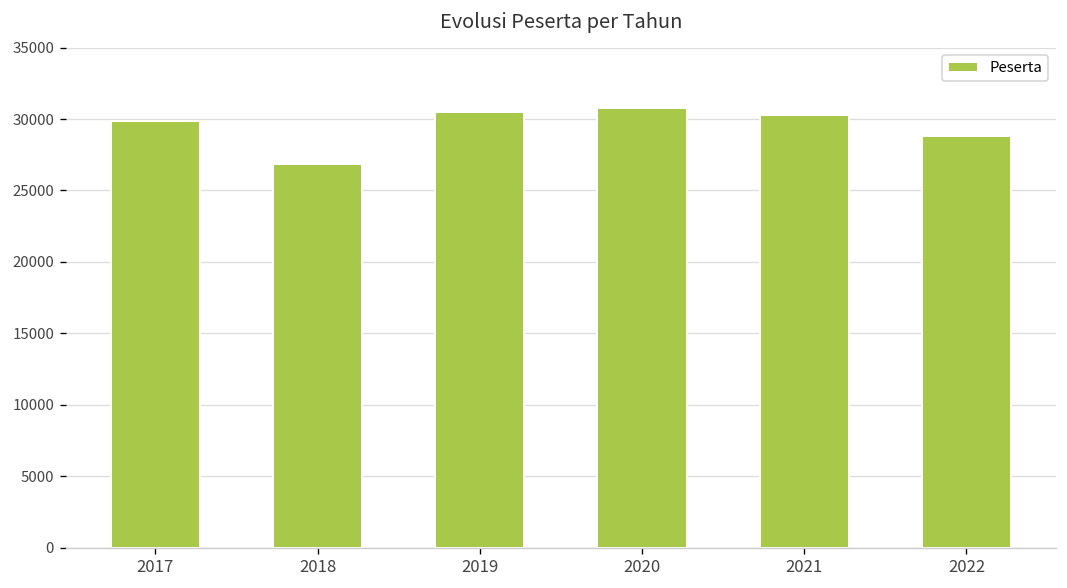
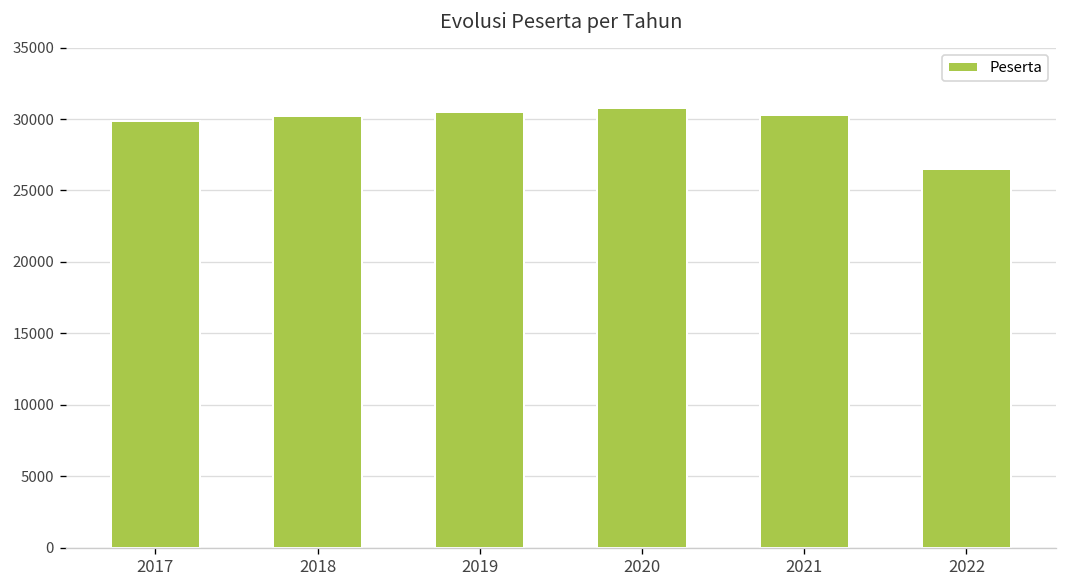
  {
    "2017": 29900,
-   "2018": 26900,
+   "2018": 30200,
    "2019": 30500,
    "2020": 30800,
    "2021": 30300,
-   "2022": 28800
+   "2022": 26500
  }
